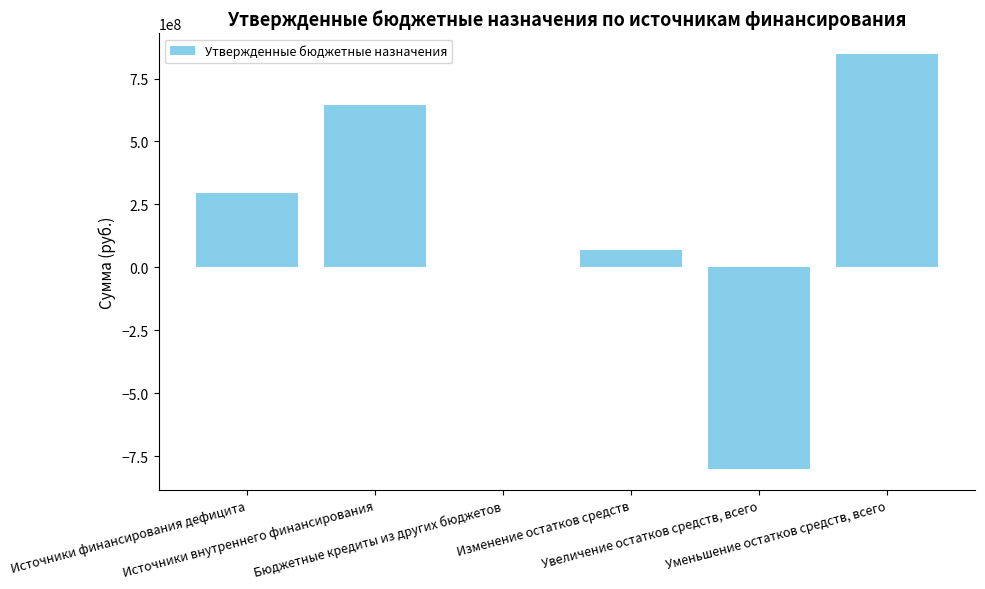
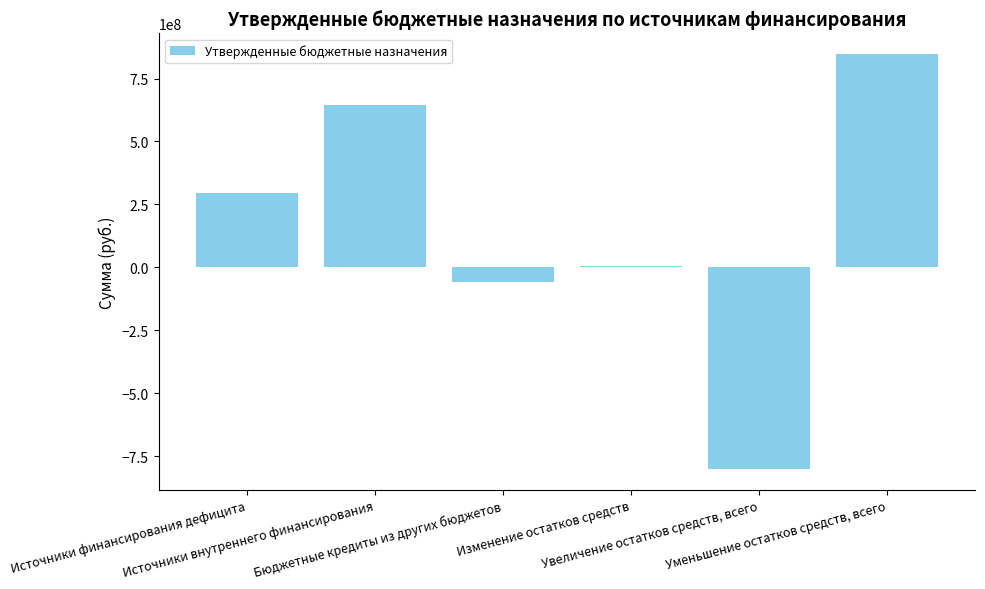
  {
    "Источники финансирования дефицита": 300000000,
    "Источники внутреннего финансирования": 640000000,
-   "Бюджетные кредиты из других бюджетов": 0,
-   "Изменение остатков средств": 70000000,
+   "Бюджетные кредиты из других бюджетов": -60000000,
+   "Изменение остатков средств": 0,
    "Увеличение остатков средств, всего": -800000000,
    "Уменьшение остатков средств, всего": 850000000
  }
